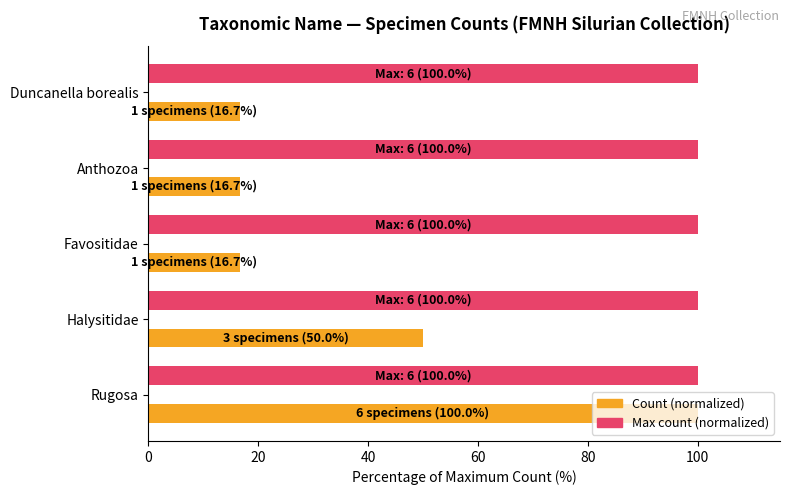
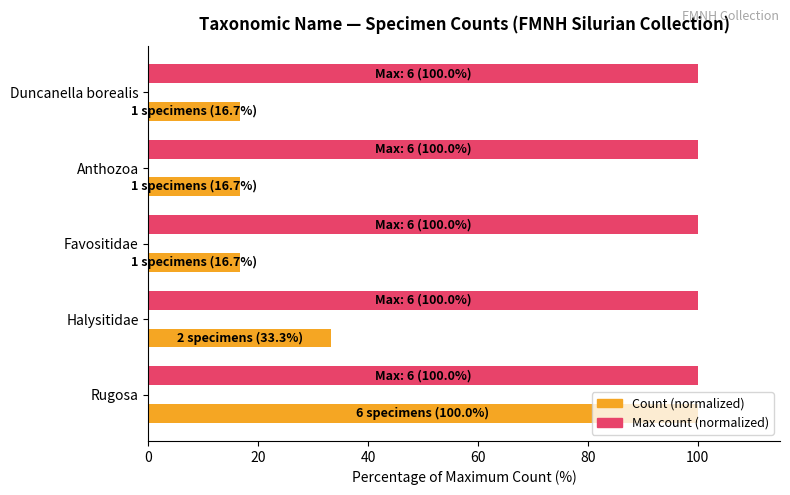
  {
    "Max count (normalized)": {
      "Duncanella borealis": "(100.0%)",
      "Anthozoa": "(100.0%)",
      "Favositidae": "(100.0%)",
      "Halysitidae": "(100.0%)",
      "Rugosa": "(100.0%)"
    },
    "Count (normalized)": {
      "Duncanella borealis": "(16.7%)",
      "Anthozoa": "(16.7%)",
      "Favositidae": "(16.7%)",
-     "Halysitidae": "3 specimens (50.0%)"
+     "Halysitidae": "2 specimens (33.3%)"
    }
  }
